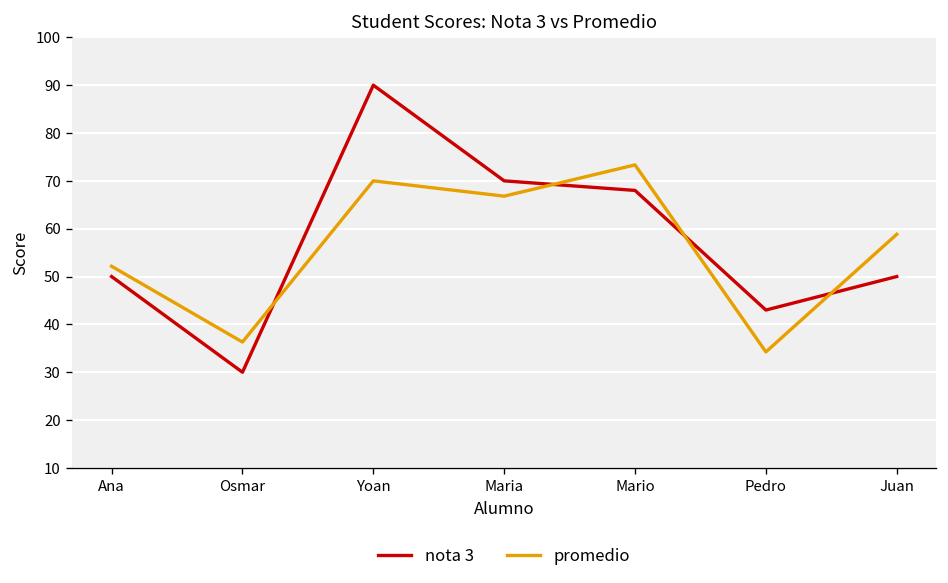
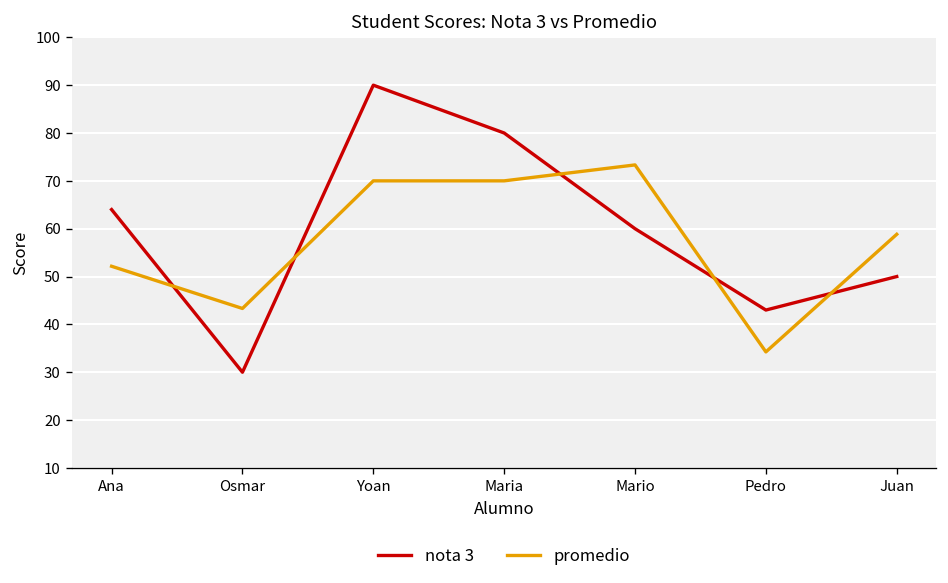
  {
    "nota 3": {
-     "Ana": 50,
+     "Ana": 64,
      "Osmar": 30,
      "Yoan": 90,
-     "Maria": 70,
-     "Mario": 68,
+     "Maria": 80,
+     "Mario": 60,
      "Pedro": 43,
      "Juan": 50
    },
    "promedio": {
      "Ana": 52,
-     "Osmar": 36,
+     "Osmar": 43,
      "Yoan": 70,
-     "Maria": 67,
+     "Maria": 70,
      "Mario": 73,
      "Pedro": 34,
      "Juan": 59
    }
  }
